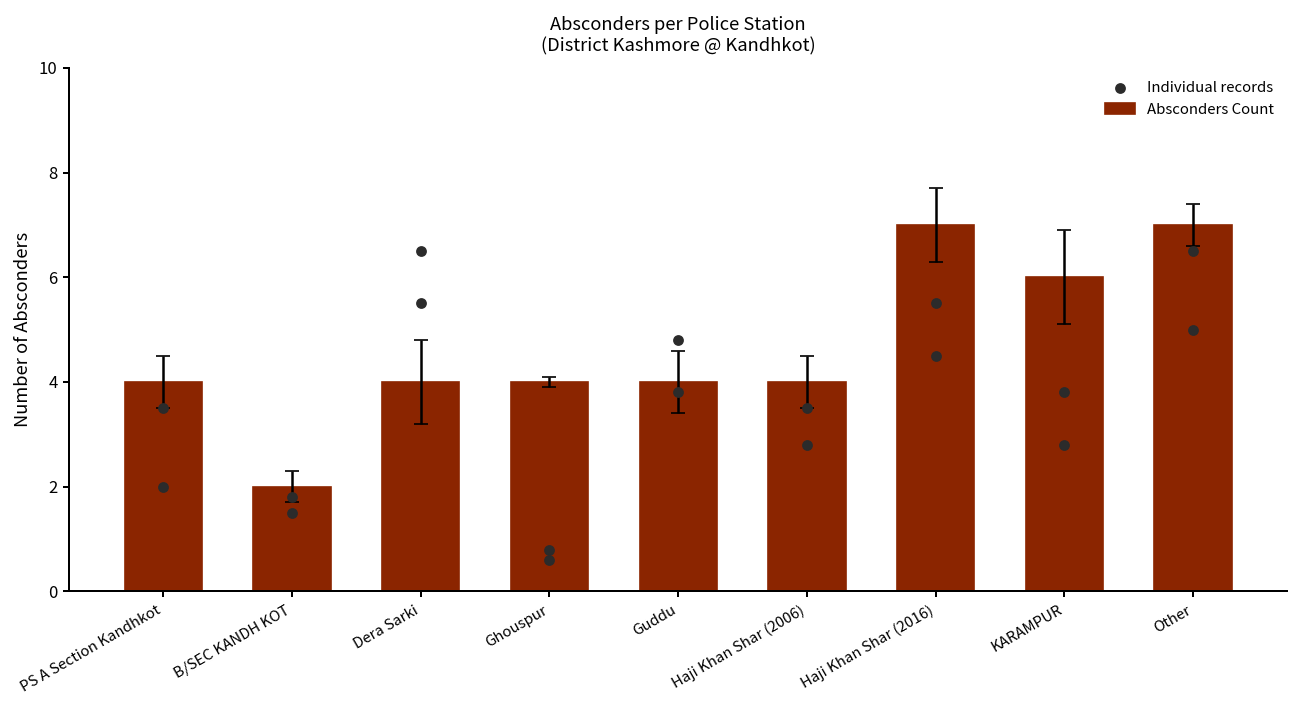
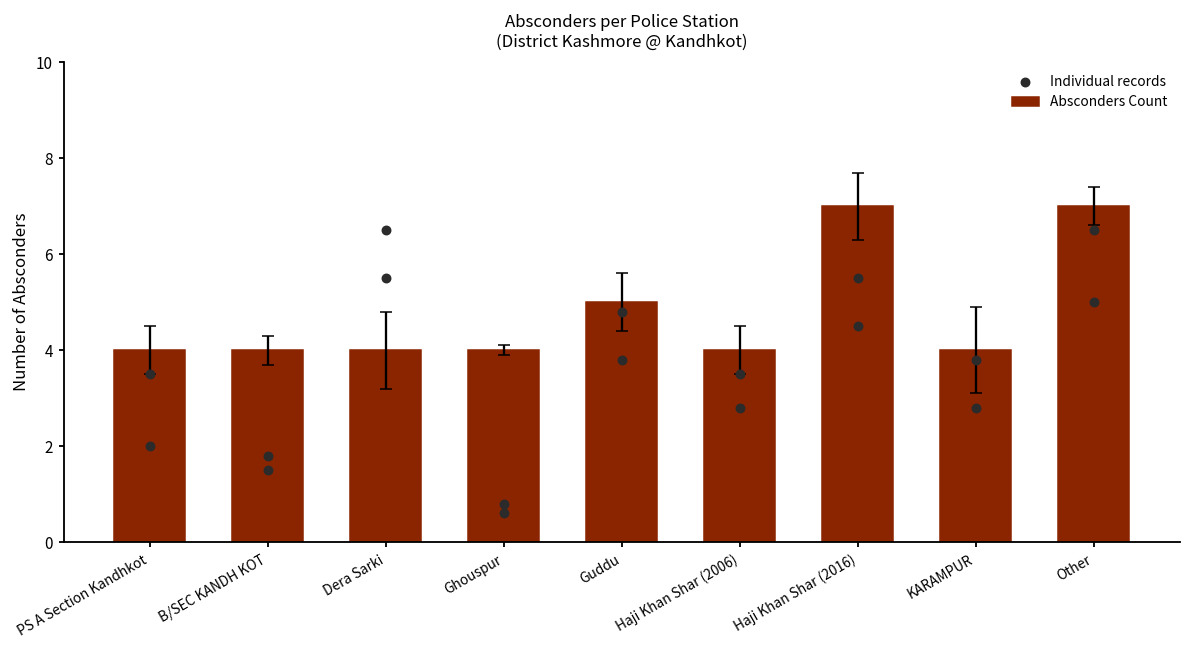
  {
    "Absconders Count": {
      "PS A Section Kandhkot": 4,
-     "B/SEC KANDH KOT": 2,
+     "B/SEC KANDH KOT": 4,
      "Dera Sarki": 4,
      "Ghouspur": 4,
-     "Guddu": 4,
+     "Guddu": 5,
      "Haji Khan Shar (2006)": 4,
      "Haji Khan Shar (2016)": 7,
-     "KARAMPUR": 6,
+     "KARAMPUR": 4,
      "Other": 7
    }
  }
